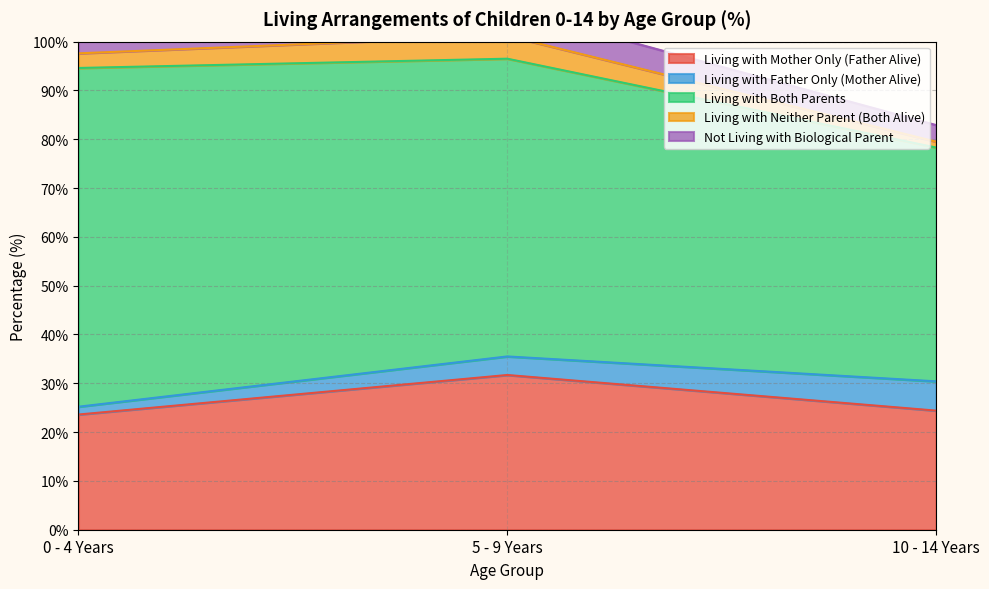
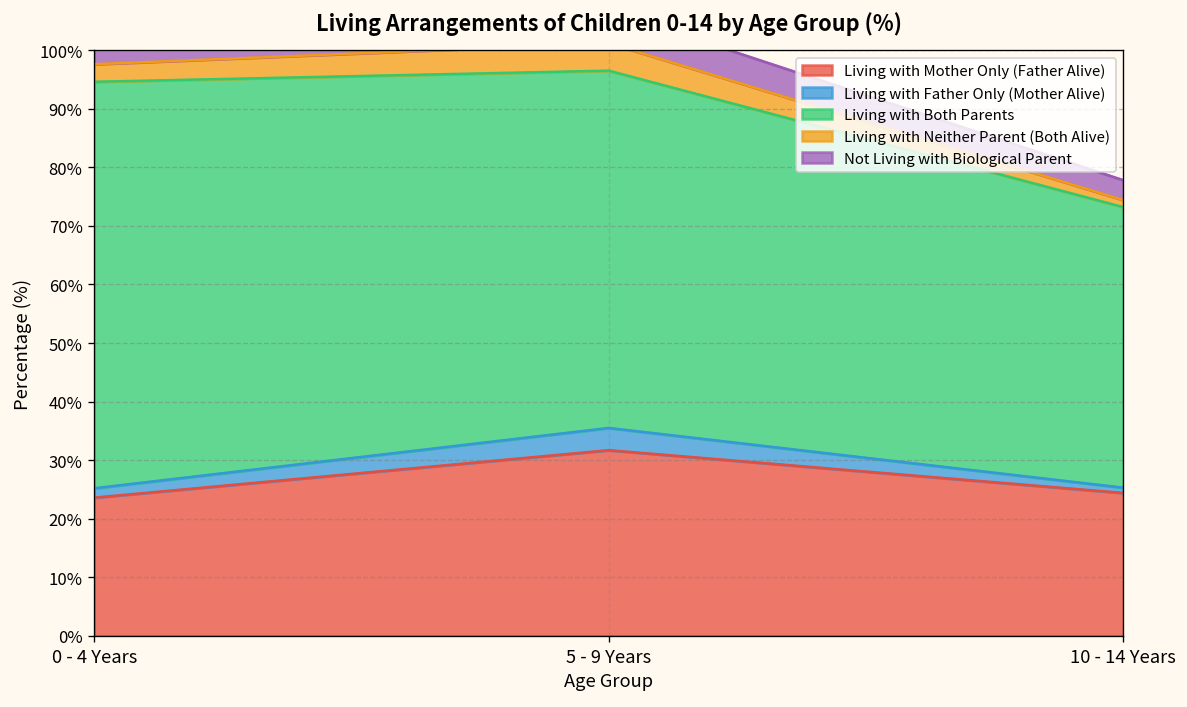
  {
    "Living with Mother Only (Father Alive)": {
      "0 - 4 Years": "24%",
      "5 - 9 Years": "32%",
      "10 - 14 Years": "24%"
    },
    "Living with Father Only (Mother Alive)": {
      "0 - 4 Years": "2%",
      "5 - 9 Years": "4%",
-     "10 - 14 Years": "6%"
+     "10 - 14 Years": "1%"
    },
    "Living with Both Parents": {
      "0 - 4 Years": "69%",
      "5 - 9 Years": "61%",
      "10 - 14 Years": "48%"
    },
    "Living with Neither Parent (Both Alive)": {
      "0 - 4 Years": "3%",
      "10 - 14 Years": "1%"
    },
    "Not Living with Biological Parent": {
      "10 - 14 Years": "3%"
    }
  }
